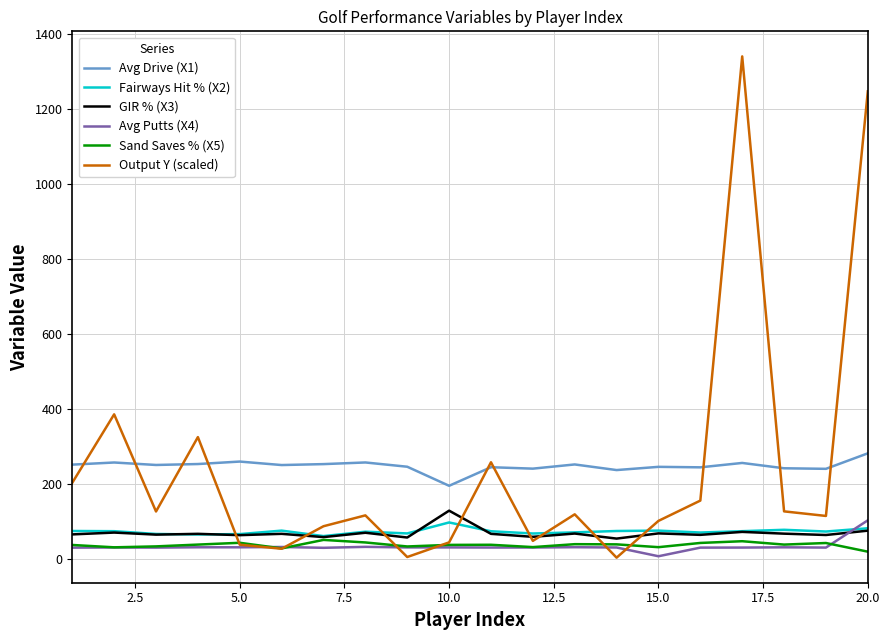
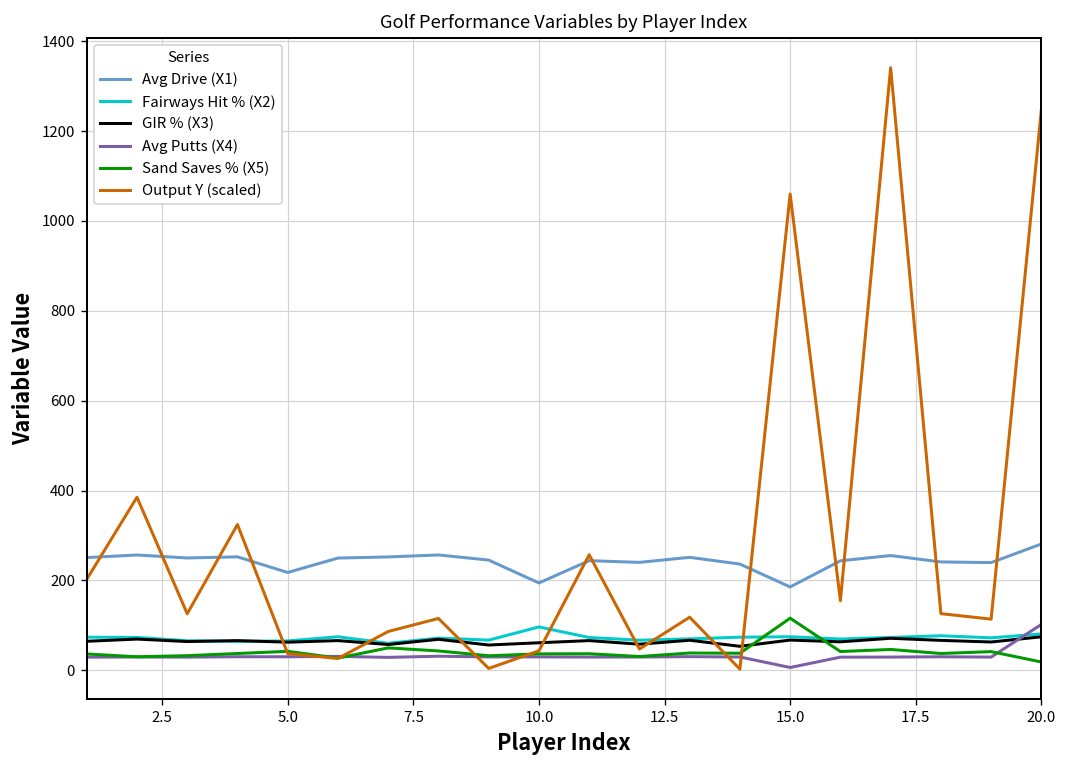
  {
    "Avg Drive (X1)": {
-     "5.0": 260,
+     "5.0": 220,
      "10.0": 190,
-     "15.0": 250,
+     "15.0": 190,
      "20.0": 280
    },
    "Fairways Hit % (X2)": {
      "10.0": 100,
      "15.0": 70
    },
    "GIR % (X3)": {
-     "10.0": 130,
+     "10.0": 60,
      "15.0": 70
    },
    "Avg Putts (X4)": {
      "5.0": 30,
      "15.0": 10,
      "20.0": 100
    },
    "Sand Saves % (X5)": {
-     "15.0": 30,
+     "15.0": 120,
      "20.0": 20
    },
    "Output Y (scaled)": {
-     "15.0": 100,
+     "15.0": 1060,
      "20.0": 1250
    }
  }
